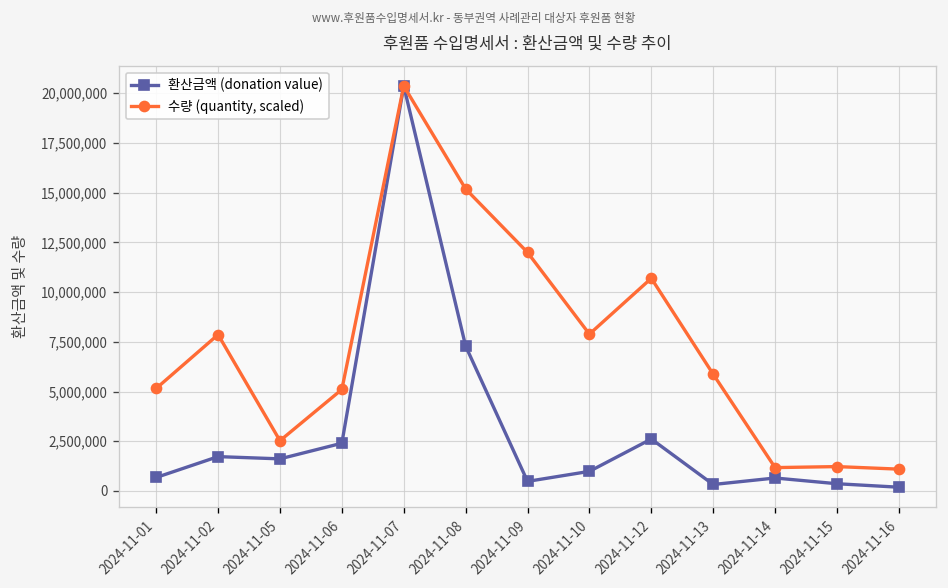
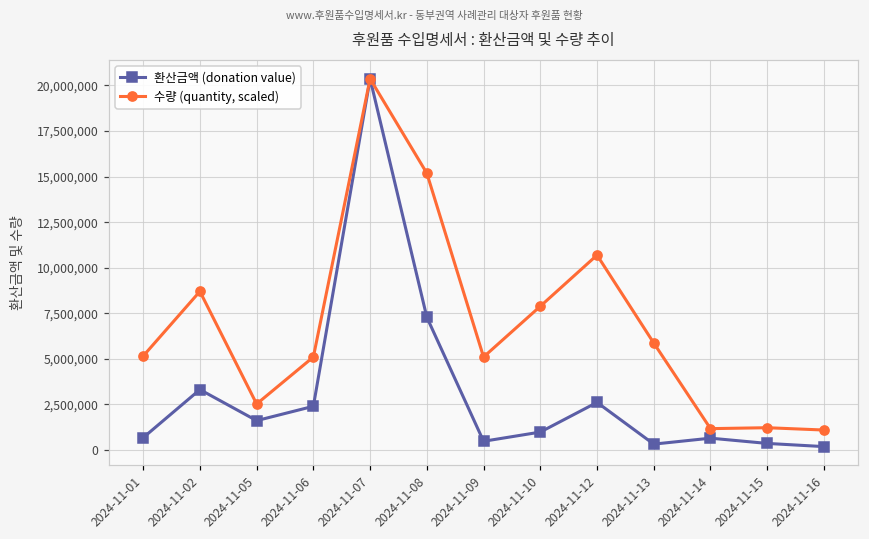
  {
    "환산금액 (donation value)": {
      "2024-11-01": "700,000",
-     "2024-11-02": "1,700,000",
+     "2024-11-02": "3,300,000",
      "2024-11-05": "1,600,000",
      "2024-11-06": "2,400,000",
      "2024-11-08": "7,300,000",
      "2024-11-09": "500,000",
      "2024-11-10": "1,000,000",
      "2024-11-12": "2,600,000",
      "2024-11-13": "300,000",
      "2024-11-14": "700,000",
      "2024-11-15": "400,000",
      "2024-11-16": "200,000"
    },
    "수량 (quantity, scaled)": {
      "2024-11-01": "5,200,000",
-     "2024-11-02": "7,900,000",
+     "2024-11-02": "8,700,000",
      "2024-11-05": "2,500,000",
      "2024-11-06": "5,100,000",
      "2024-11-08": "15,200,000",
-     "2024-11-09": "12,000,000",
+     "2024-11-09": "5,100,000",
      "2024-11-10": "7,900,000",
      "2024-11-12": "10,700,000",
      "2024-11-13": "5,900,000",
      "2024-11-14": "1,200,000",
      "2024-11-15": "1,200,000",
      "2024-11-16": "1,100,000"
    }
  }
